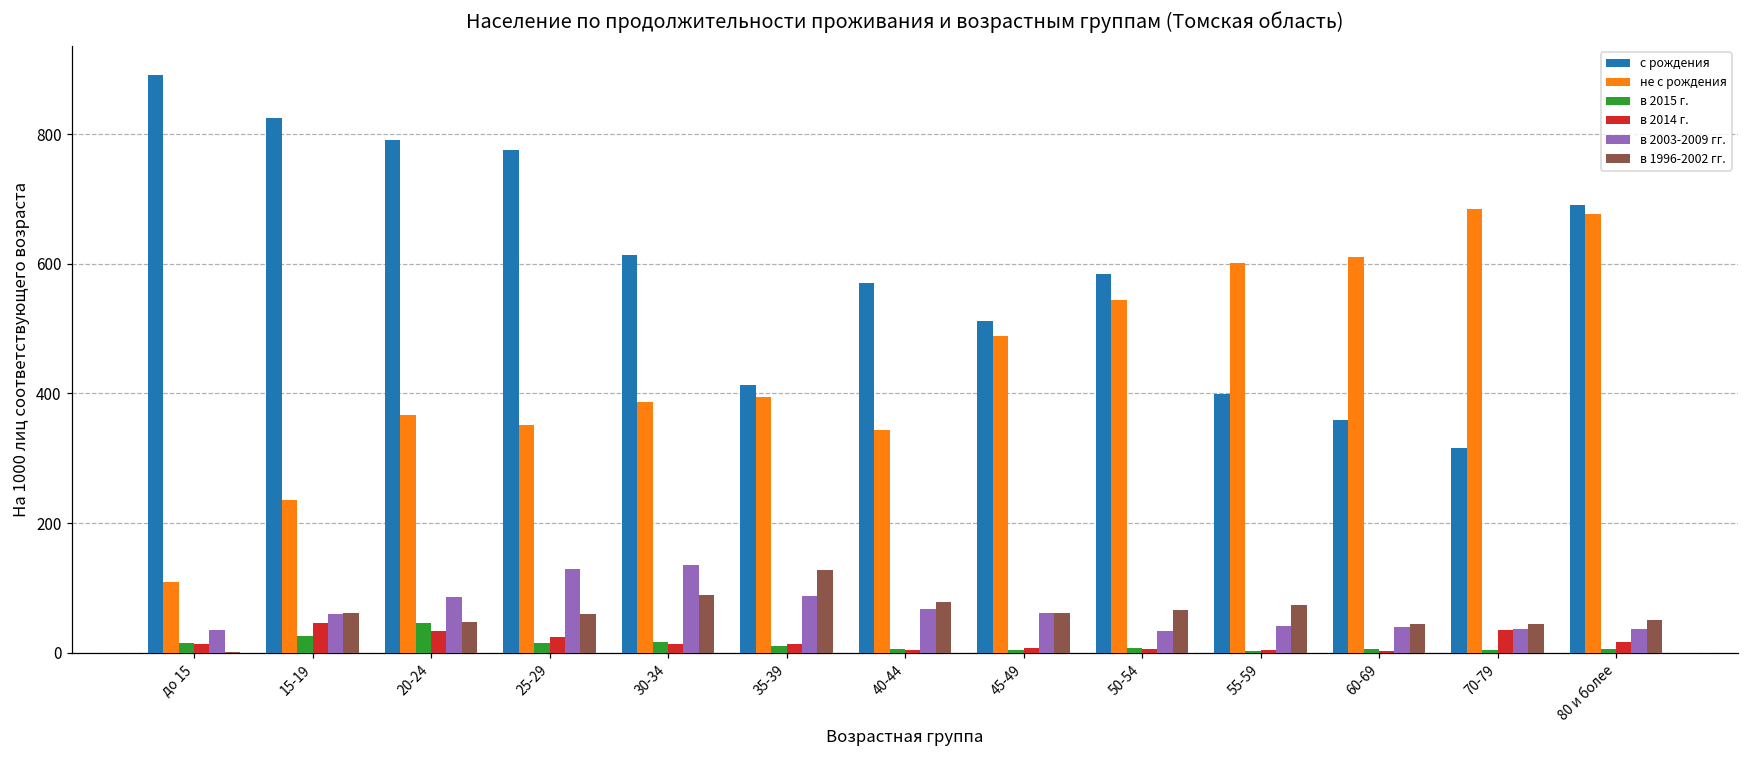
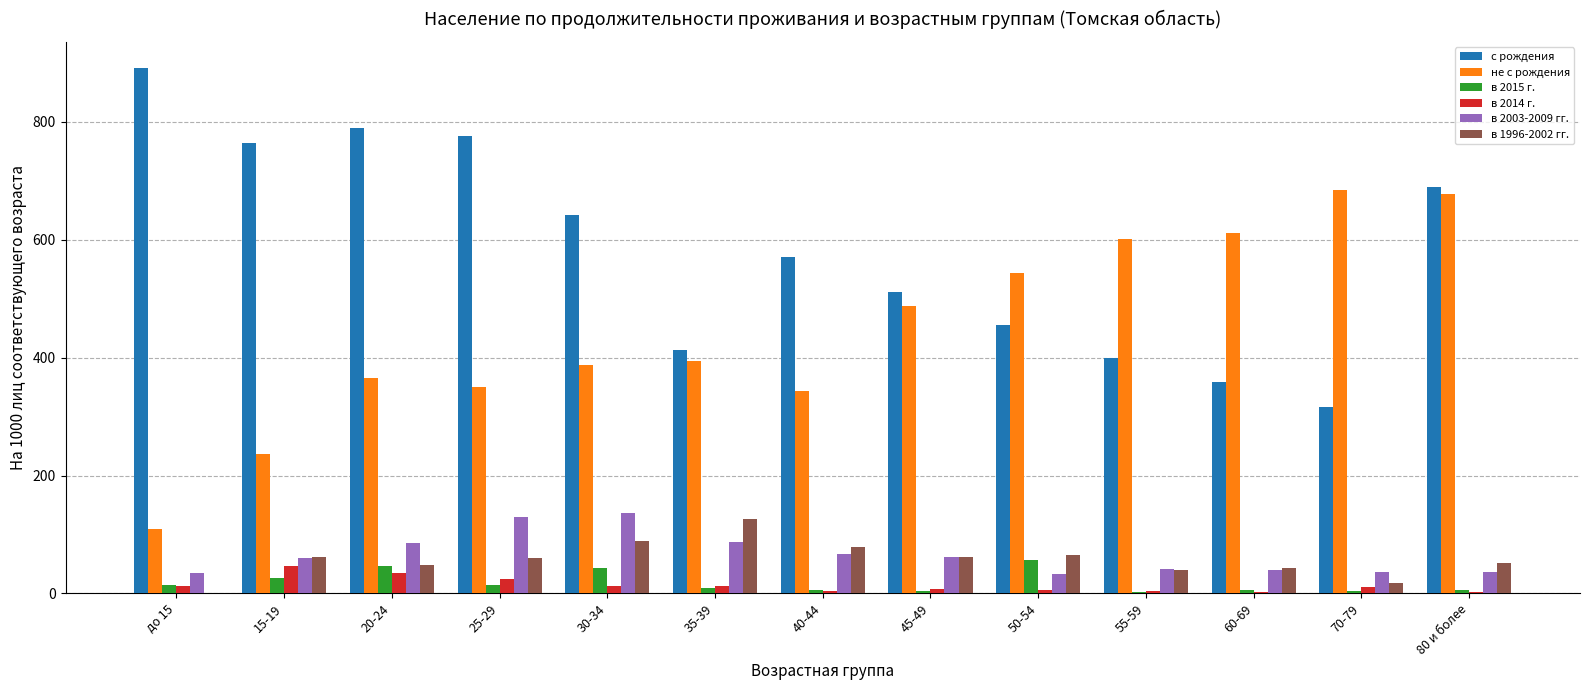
  {
    "с рождения": {
      "до 15": 890,
-     "15-19": 830,
+     "15-19": 760,
      "20-24": 790,
      "25-29": 780,
-     "30-34": 610,
+     "30-34": 640,
      "35-39": 410,
      "40-44": 570,
      "45-49": 510,
-     "50-54": 580,
+     "50-54": 460,
      "55-59": 400,
      "60-69": 360,
      "70-79": 320,
      "80 и более": 690
    },
    "не с рождения": {
      "до 15": 110,
      "15-19": 240,
      "20-24": 370,
      "25-29": 350,
      "30-34": 390,
      "35-39": 400,
      "40-44": 340,
      "45-49": 490,
      "50-54": 540,
      "55-59": 600,
      "60-69": 610,
      "70-79": 680,
      "80 и более": 680
    },
    "в 2015 г.": {
      "до 15": 20,
      "15-19": 30,
      "20-24": 50,
      "25-29": 20,
-     "30-34": 20,
+     "30-34": 40,
      "35-39": 10,
      "40-44": 10,
      "45-49": 10,
-     "50-54": 10,
+     "50-54": 60,
      "60-69": 10,
      "70-79": 10,
      "80 и более": 10
    },
    "в 2014 г.": {
      "до 15": 10,
      "15-19": 50,
      "20-24": 30,
      "25-29": 20,
      "30-34": 10,
      "35-39": 10,
      "40-44": 10,
      "45-49": 10,
      "50-54": 10,
-     "70-79": 40,
-     "80 и более": 20
+     "70-79": 10,
+     "80 и более": 0
    },
    "в 2003-2009 гг.": {
      "до 15": 40,
      "15-19": 60,
      "20-24": 90,
      "25-29": 130,
      "30-34": 140,
      "35-39": 90,
      "40-44": 70,
      "45-49": 60,
      "50-54": 30,
      "55-59": 40,
      "60-69": 40,
      "70-79": 40,
      "80 и более": 40
    },
    "в 1996-2002 гг.": {
      "15-19": 60,
      "20-24": 50,
      "25-29": 60,
      "30-34": 90,
      "35-39": 130,
      "40-44": 80,
      "45-49": 60,
      "50-54": 70,
-     "55-59": 70,
+     "55-59": 40,
      "60-69": 40,
-     "70-79": 40,
+     "70-79": 20,
      "80 и более": 50
    }
  }
